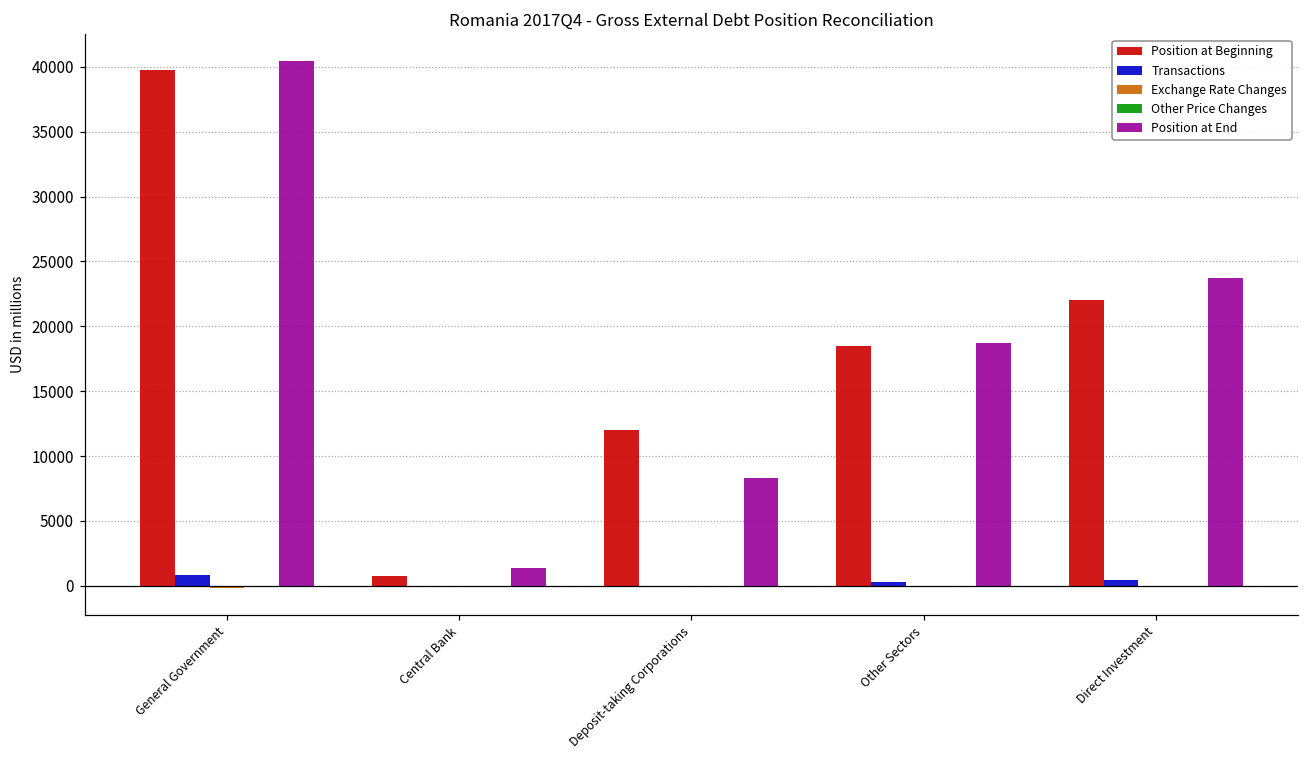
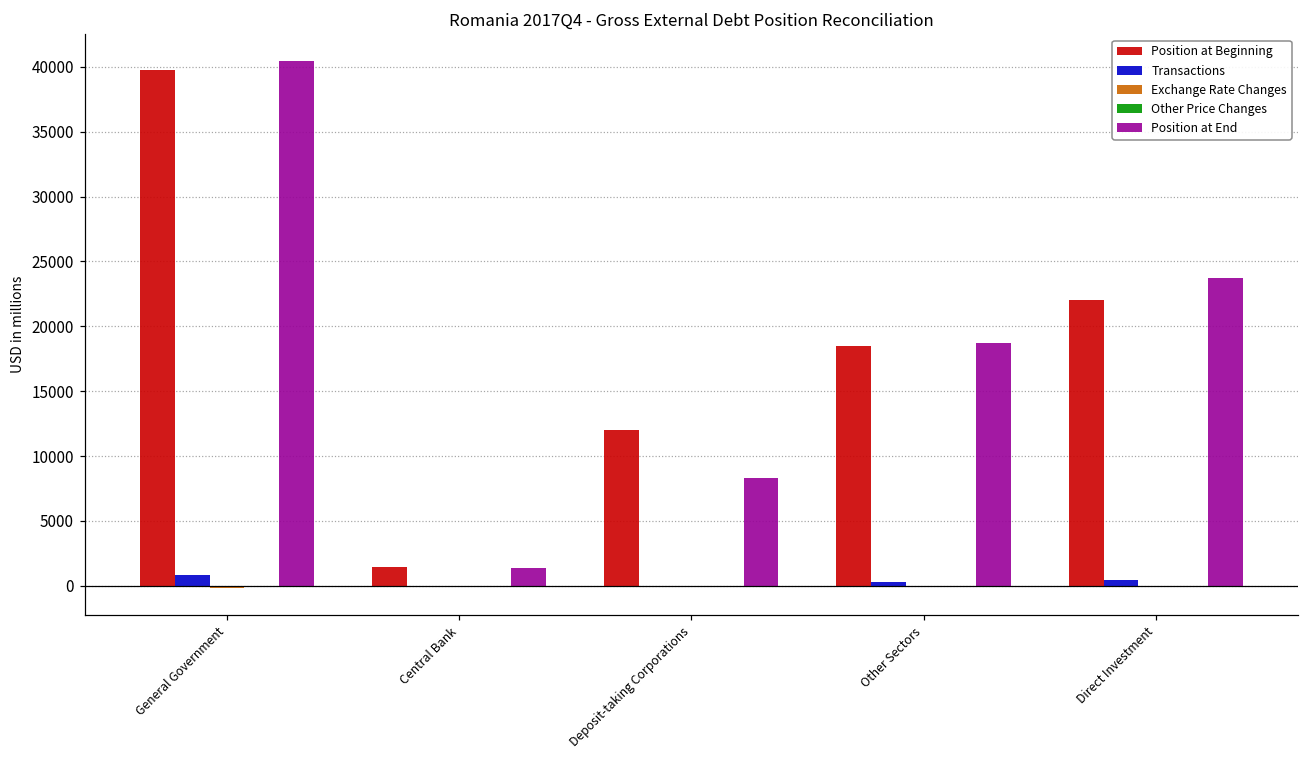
  {
    "Position at Beginning": {
      "General Government": 39800,
-     "Central Bank": 700,
+     "Central Bank": 1400,
      "Deposit-taking Corporations": 12000,
      "Other Sectors": 18500,
      "Direct Investment": 22000
    },
    "Transactions": {
      "General Government": 900,
      "Other Sectors": 300,
      "Direct Investment": 500
    },
    "Other Price Changes": {
      "Central Bank": 0
    },
    "Position at End": {
      "General Government": 40500,
      "Central Bank": 1400,
      "Deposit-taking Corporations": 8300,
      "Other Sectors": 18700,
      "Direct Investment": 23700
    }
  }
